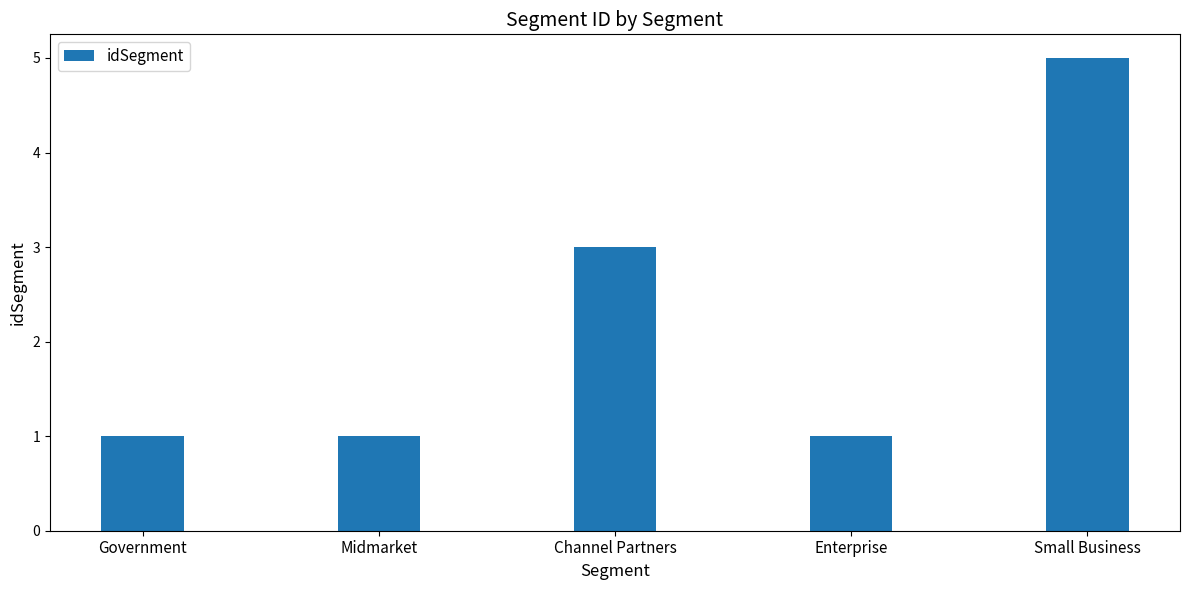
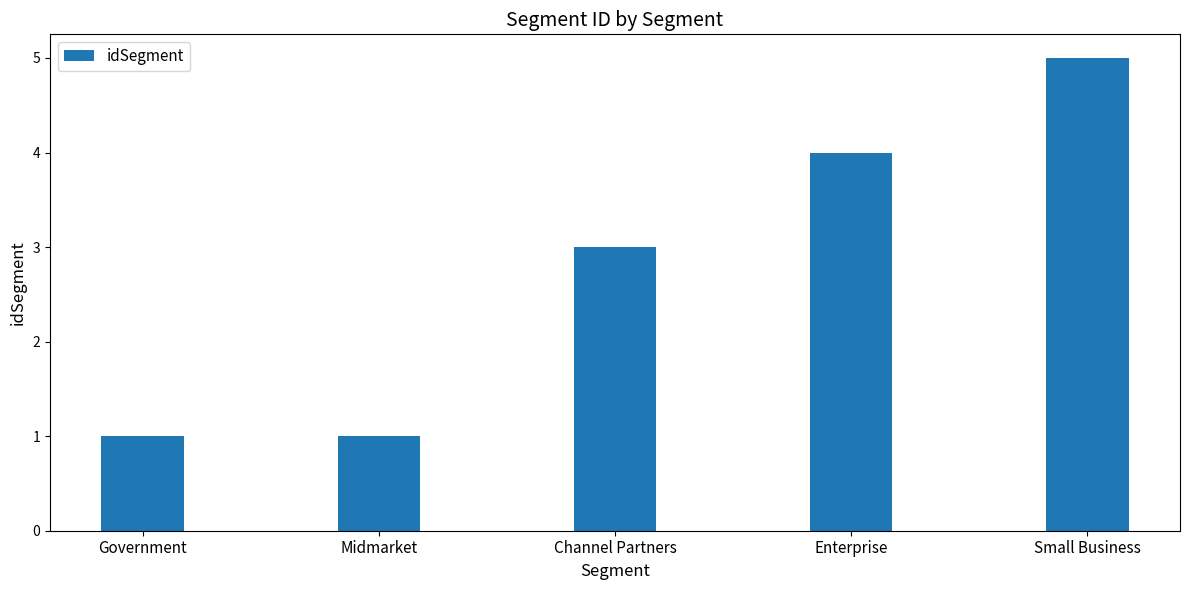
  {
    "Government": 1,
    "Midmarket": 1,
    "Channel Partners": 3,
-   "Enterprise": 1,
+   "Enterprise": 4,
    "Small Business": 5
  }
